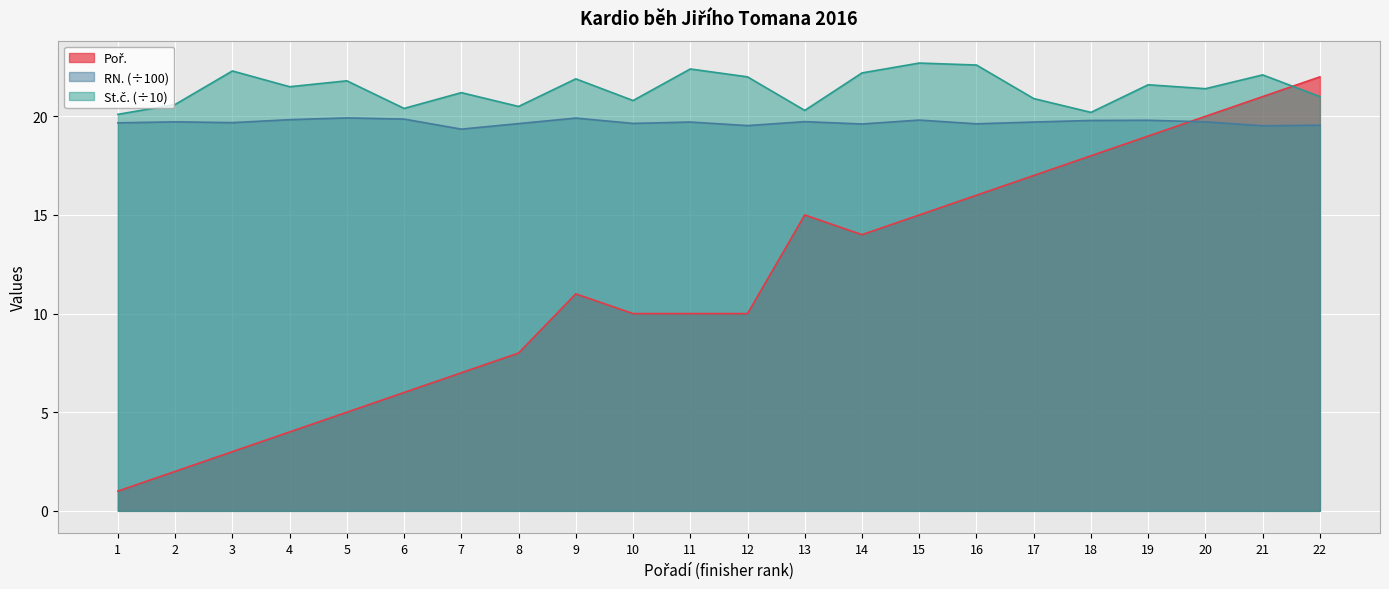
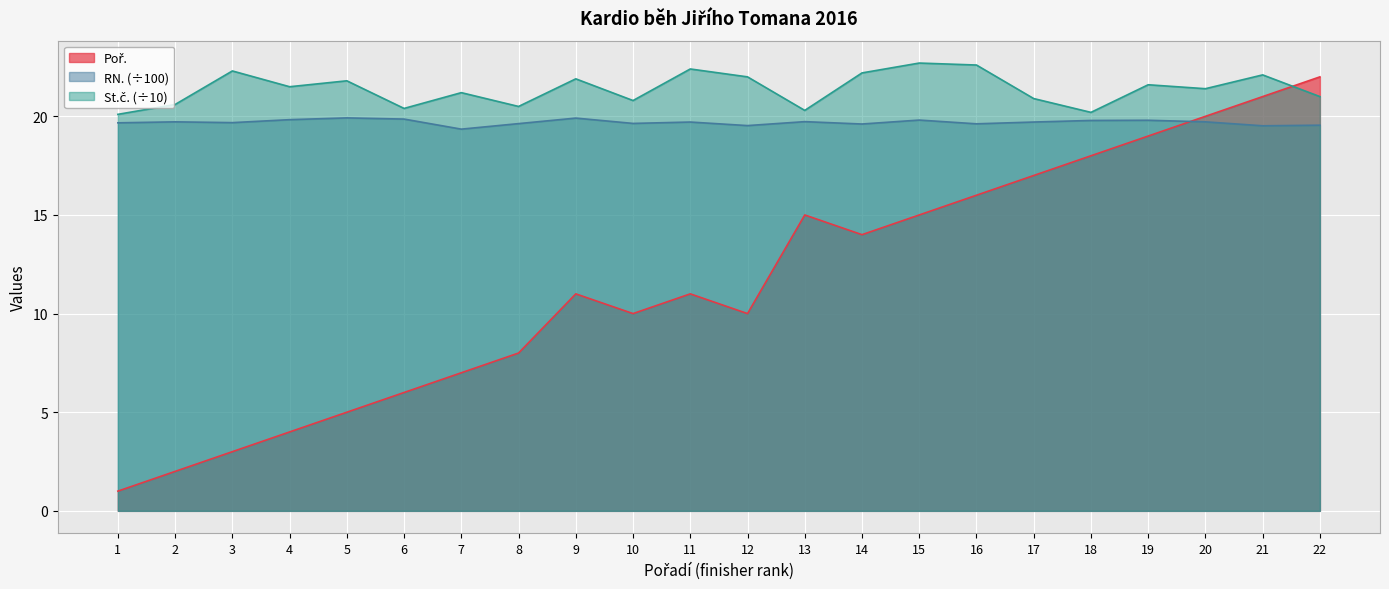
  {
    "Poř.": {
      "1": 1,
      "2": 2,
      "3": 3,
      "4": 4,
      "5": 5,
      "6": 6,
      "7": 7,
      "8": 8,
      "9": 11,
      "10": 10,
-     "11": 10,
+     "11": 11,
      "12": 10,
      "13": 15,
      "14": 14,
      "15": 15,
      "16": 16,
      "17": 17,
      "18": 18,
      "19": 19,
      "20": 20,
      "21": 21,
      "22": 22
    }
  }
